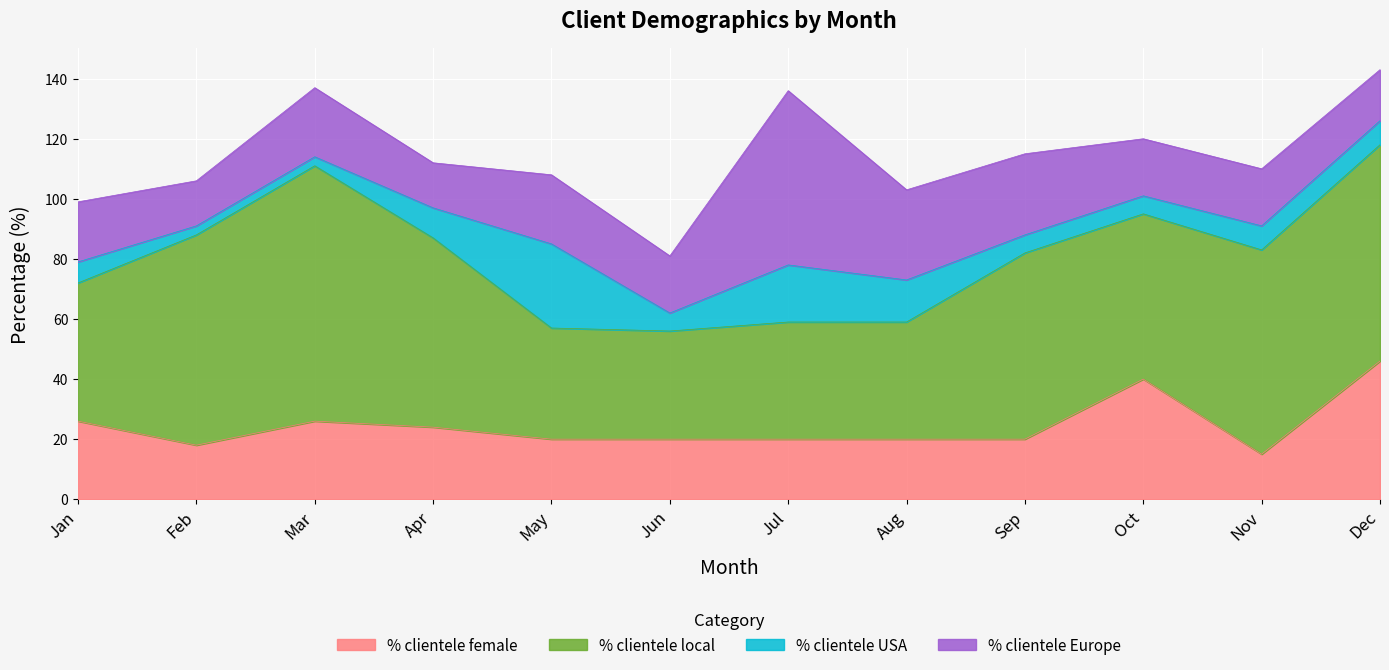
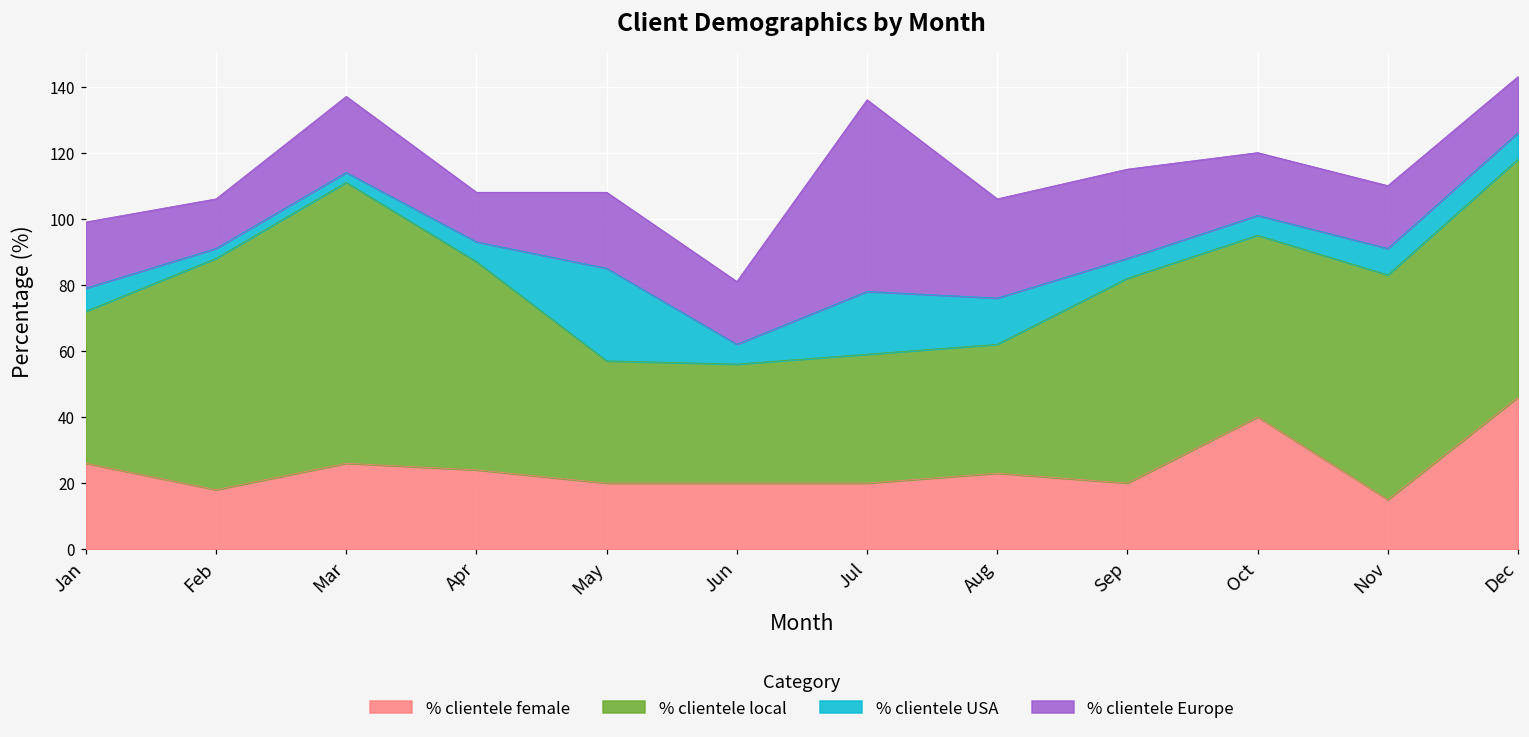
  {
    "% clientele female": {
      "Jan": 26,
      "Feb": 18,
      "Mar": 26,
      "Apr": 24,
      "May": 20,
      "Jun": 20,
      "Jul": 20,
-     "Aug": 20,
+     "Aug": 23,
      "Sep": 20,
      "Oct": 40,
      "Nov": 15,
      "Dec": 46
    },
    "% clientele local": {
      "Jan": 46,
      "Feb": 70,
      "Mar": 85,
      "Apr": 63,
      "May": 37,
      "Jun": 36,
      "Jul": 39,
      "Aug": 39,
      "Sep": 62,
      "Oct": 55,
      "Nov": 68,
      "Dec": 72
    },
    "% clientele USA": {
      "Jan": 7,
      "Feb": 3,
      "Mar": 3,
-     "Apr": 10,
+     "Apr": 6,
      "May": 28,
      "Jun": 6,
      "Jul": 19,
      "Aug": 14,
      "Sep": 6,
      "Oct": 6,
      "Nov": 8,
      "Dec": 8
    },
    "% clientele Europe": {
      "Jan": 20,
      "Feb": 15,
      "Mar": 23,
      "Apr": 15,
      "May": 23,
      "Jun": 19,
      "Jul": 58,
      "Aug": 30,
      "Sep": 27,
      "Oct": 19,
      "Nov": 19,
      "Dec": 17
    }
  }
